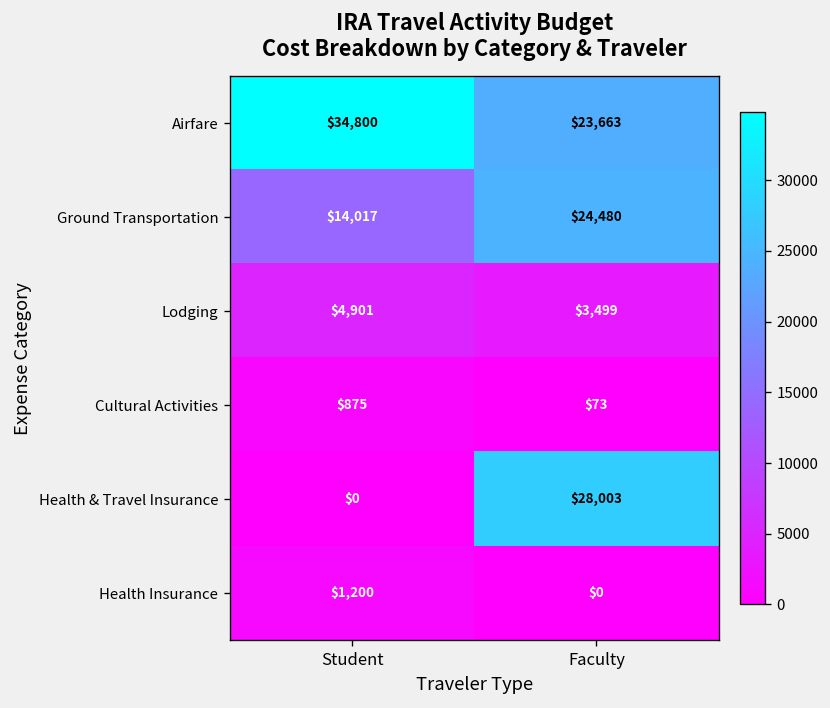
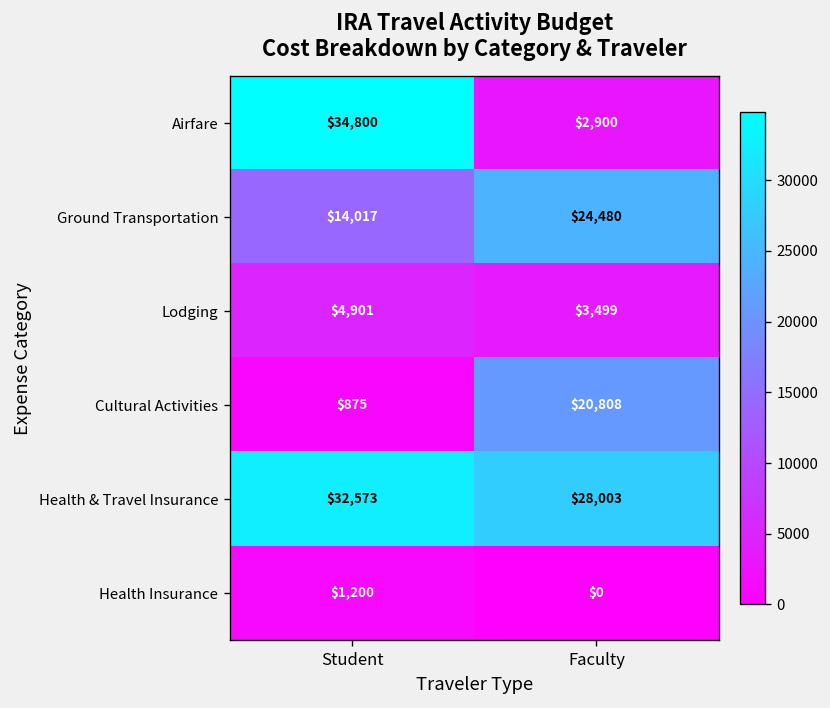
  {
    "Airfare": {
      "Student": "$34,800",
-     "Faculty": "$23,663"
+     "Faculty": "$2,900"
    },
    "Ground Transportation": {
      "Student": "$14,017",
      "Faculty": "$24,480"
    },
    "Lodging": {
      "Student": "$4,901",
      "Faculty": "$3,499"
    },
    "Cultural Activities": {
      "Student": "$875",
-     "Faculty": "$73"
+     "Faculty": "$20,808"
    },
    "Health & Travel Insurance": {
-     "Student": "$0",
+     "Student": "$32,573",
      "Faculty": "$28,003"
    },
    "Health Insurance": {
      "Student": "$1,200",
      "Faculty": "$0"
    }
  }
